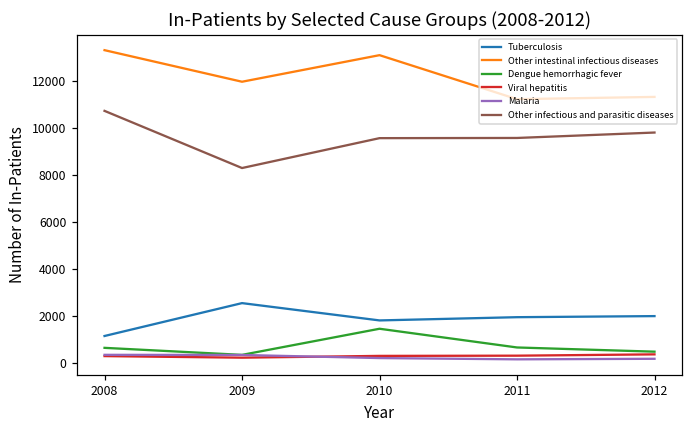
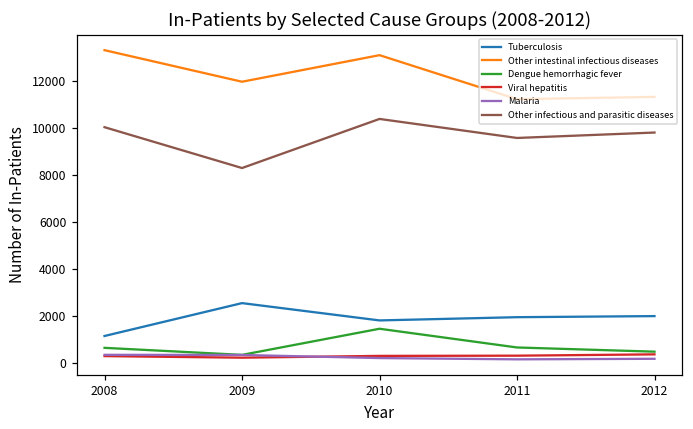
  {
    "Tuberculosis": {
      "2008": 1100,
      "2009": 2500,
      "2010": 1800,
      "2011": 1900,
      "2012": 2000
    },
    "Other intestinal infectious diseases": {
      "2008": 13300,
      "2009": 12000,
      "2010": 13100
    },
    "Dengue hemorrhagic fever": {
      "2008": 600,
      "2010": 1400,
      "2011": 600
    },
    "Viral hepatitis": {
      "2011": 300
    },
    "Malaria": {
      "2011": 100,
      "2012": 200
    },
    "Other infectious and parasitic diseases": {
-     "2008": 10700,
+     "2008": 10000,
      "2009": 8300,
-     "2010": 9600,
+     "2010": 10400,
      "2011": 9600,
      "2012": 9800
    }
  }
